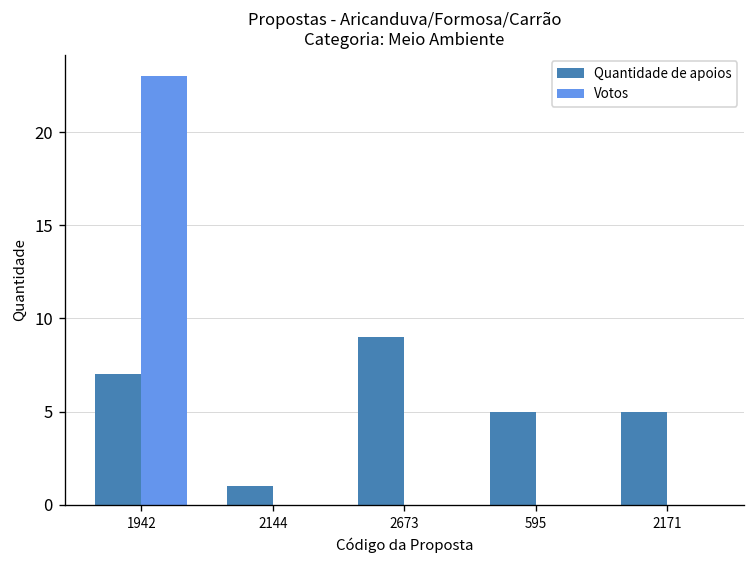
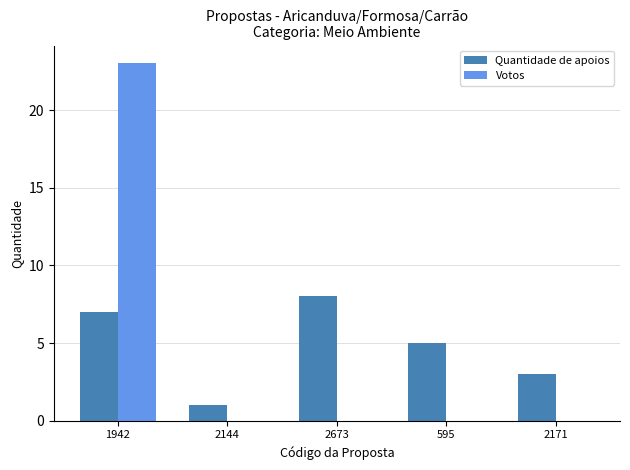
  {
    "Quantidade de apoios": {
      "1942": 7,
      "2144": 1,
-     "2673": 9,
+     "2673": 8,
      "595": 5,
-     "2171": 5
+     "2171": 3
    },
    "Votos": {
      "1942": 23,
      "2144": 0,
      "2673": 0,
      "595": 0,
      "2171": 0
    }
  }
